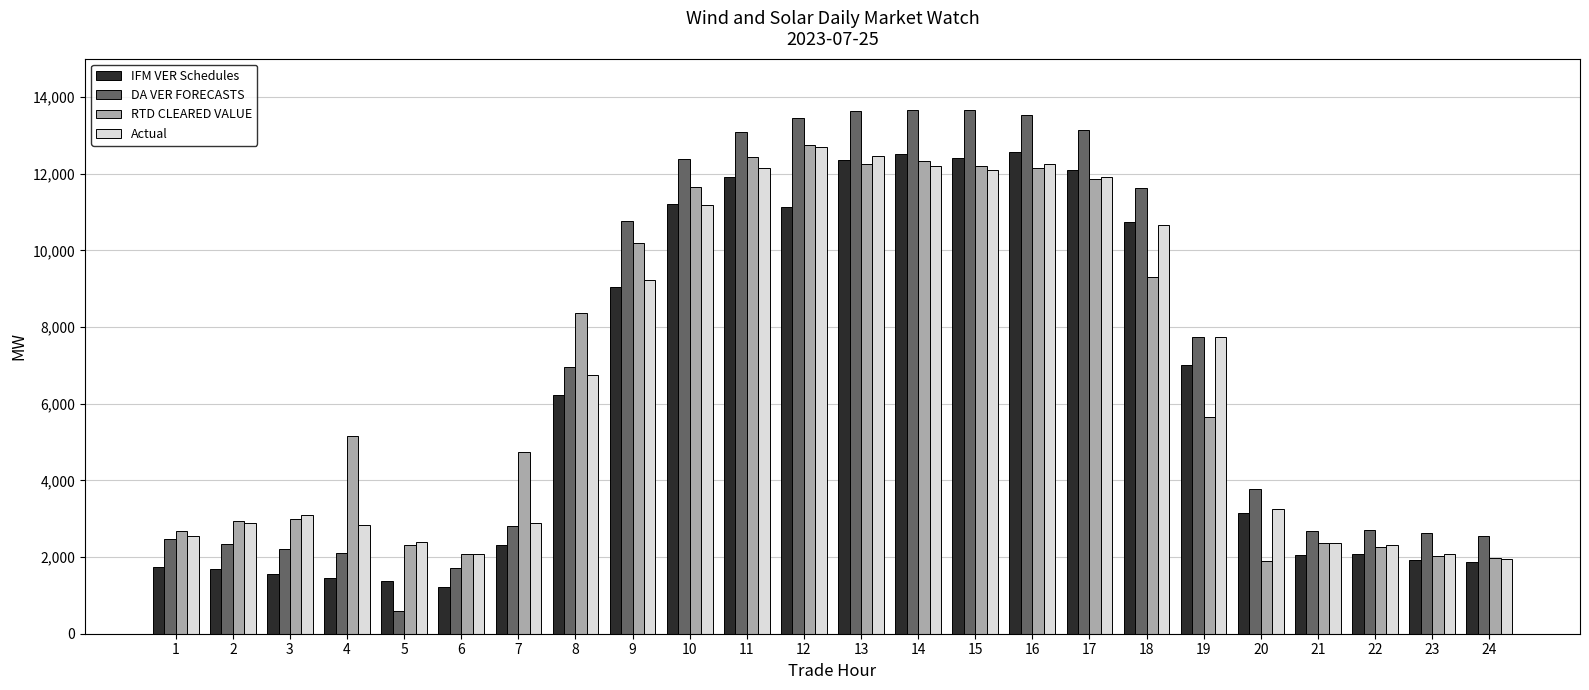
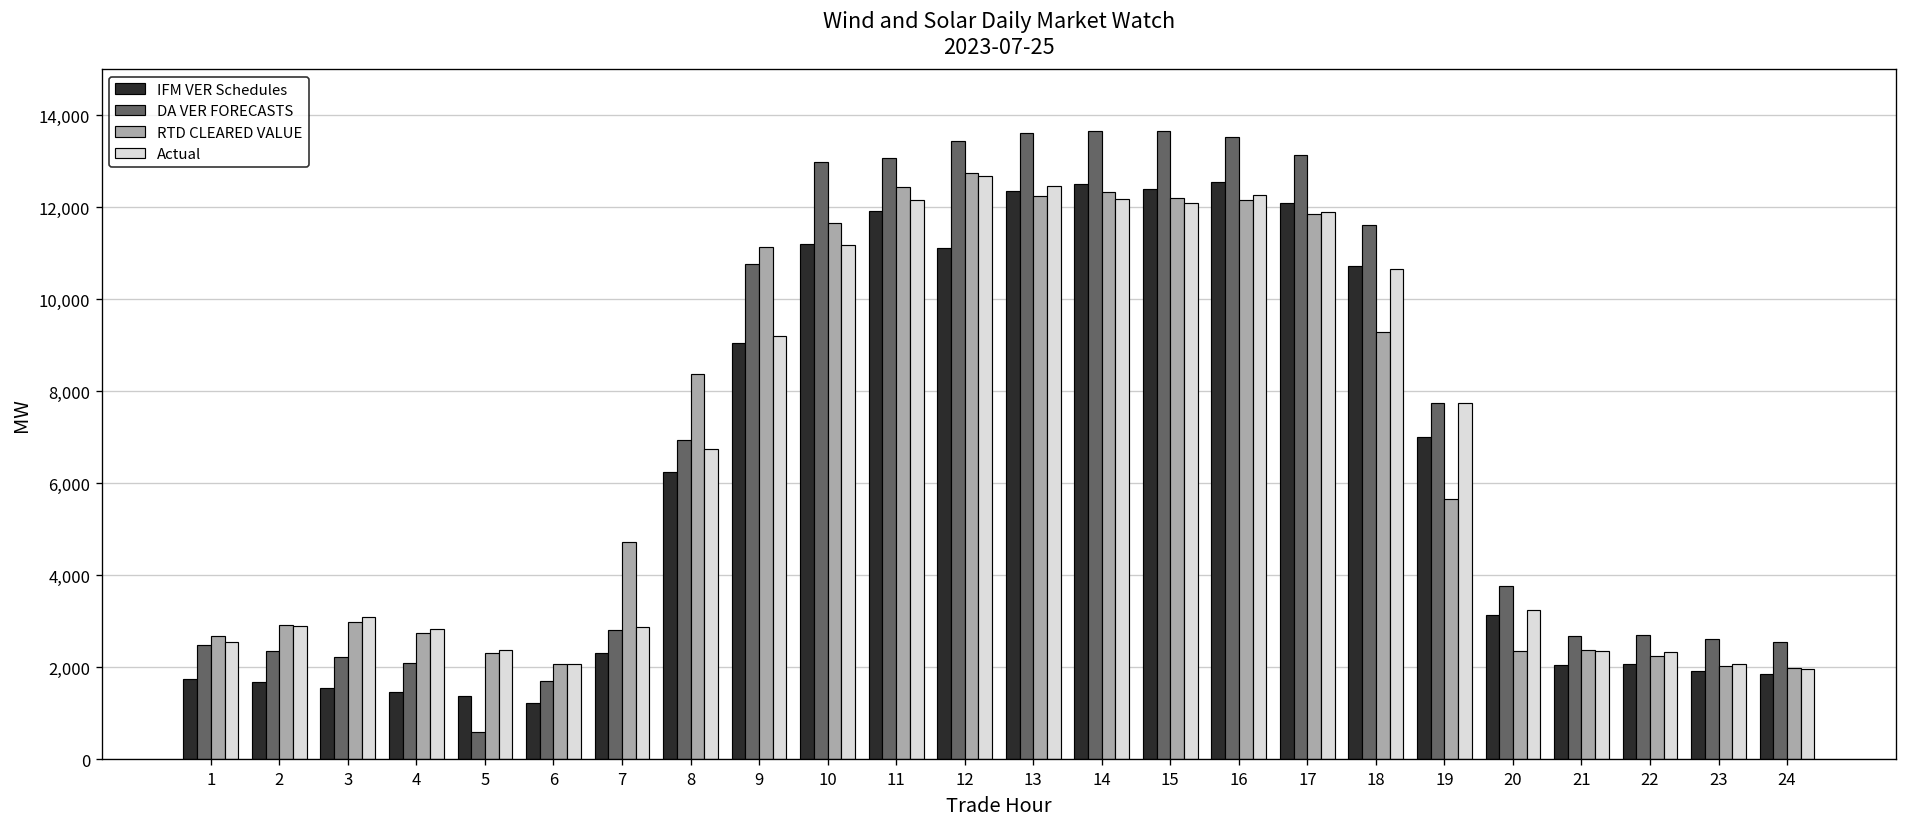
  {
    "IFM VER Schedules": {
      "1": "1,700",
      "2": "1,700",
      "3": "1,600",
      "4": "1,500",
      "5": "1,400",
      "6": "1,200",
      "7": "2,300",
      "8": "6,200",
      "9": "9,000",
      "10": "11,200",
      "11": "11,900",
      "12": "11,100",
      "13": "12,400",
      "14": "12,500",
      "15": "12,400",
      "16": "12,600",
      "17": "12,100",
      "18": "10,700",
      "19": "7,000",
      "20": "3,100",
      "21": "2,100",
      "22": "2,100",
      "23": "1,900",
      "24": "1,900"
    },
    "DA VER FORECASTS": {
      "1": "2,500",
      "2": "2,400",
      "3": "2,200",
      "4": "2,100",
      "5": "600",
      "6": "1,700",
      "7": "2,800",
      "8": "7,000",
      "9": "10,800",
-     "10": "12,400",
+     "10": "13,000",
      "11": "13,100",
      "12": "13,400",
      "13": "13,600",
      "14": "13,700",
      "15": "13,700",
      "16": "13,500",
      "17": "13,100",
      "18": "11,600",
      "19": "7,800",
      "20": "3,800",
      "21": "2,700",
      "22": "2,700",
      "23": "2,600",
      "24": "2,600"
    },
    "RTD CLEARED VALUE": {
      "1": "2,700",
      "2": "2,900",
      "3": "3,000",
-     "4": "5,100",
+     "4": "2,800",
      "5": "2,300",
      "6": "2,100",
      "7": "4,700",
      "8": "8,400",
-     "9": "10,200",
+     "9": "11,100",
      "10": "11,700",
      "11": "12,400",
      "12": "12,700",
      "13": "12,200",
      "14": "12,300",
      "15": "12,200",
      "16": "12,200",
      "17": "11,900",
      "18": "9,300",
      "19": "5,700",
-     "20": "1,900",
+     "20": "2,400",
      "21": "2,400",
      "22": "2,300",
      "23": "2,000",
      "24": "2,000"
    },
    "Actual": {
      "1": "2,600",
      "2": "2,900",
      "3": "3,100",
      "4": "2,800",
      "5": "2,400",
      "6": "2,100",
      "7": "2,900",
      "8": "6,700",
      "9": "9,200",
      "10": "11,200",
      "11": "12,200",
      "12": "12,700",
      "13": "12,500",
      "14": "12,200",
      "15": "12,100",
      "16": "12,300",
      "17": "11,900",
      "18": "10,700",
      "19": "7,700",
      "20": "3,200",
      "21": "2,400",
      "22": "2,300",
      "23": "2,100",
      "24": "2,000"
    }
  }
